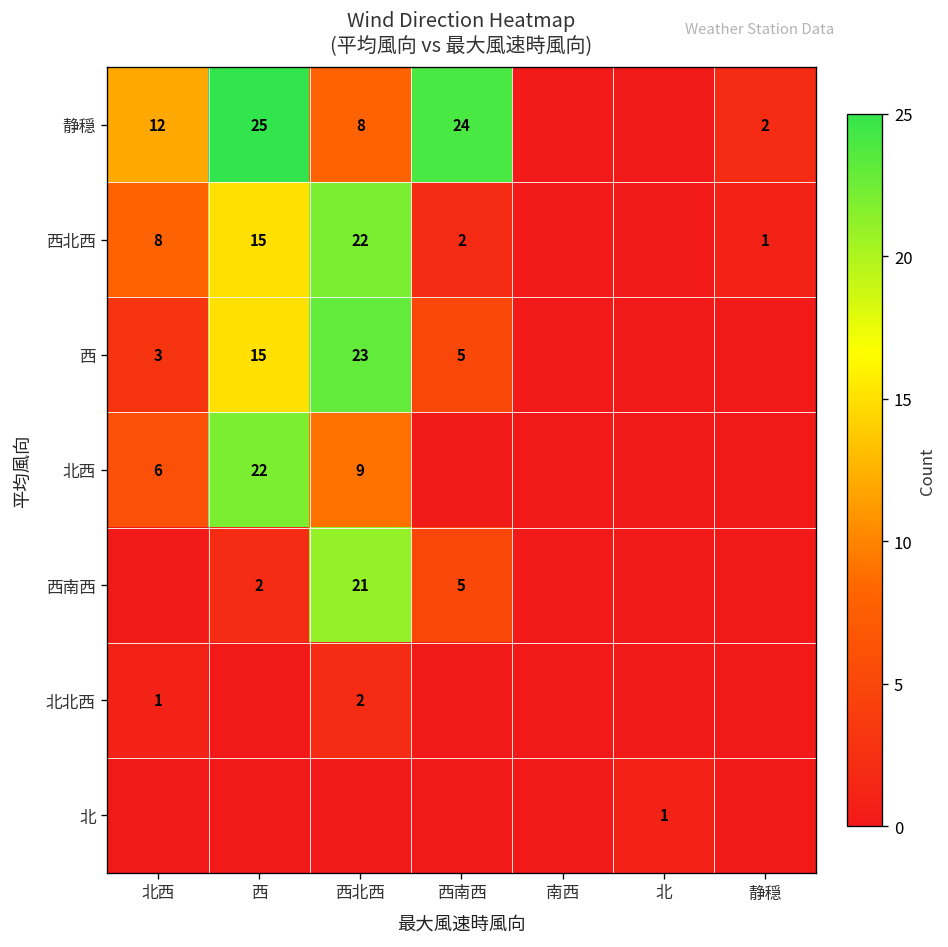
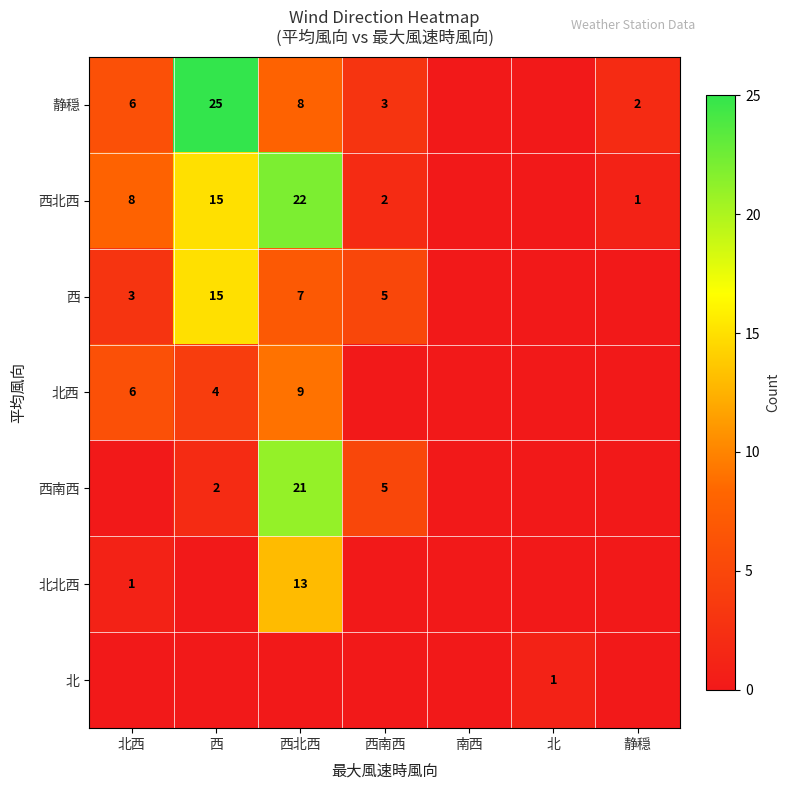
  {
    "静穏": {
-     "北西": 12,
+     "北西": 6,
      "西": 25,
      "西北西": 8,
-     "西南西": 24,
+     "西南西": 3,
      "静穏": 2
    },
    "西北西": {
      "北西": 8,
      "西": 15,
      "西北西": 22,
      "西南西": 2,
      "静穏": 1
    },
    "西": {
      "北西": 3,
      "西": 15,
-     "西北西": 23,
+     "西北西": 7,
      "西南西": 5
    },
    "北西": {
      "北西": 6,
-     "西": 22,
+     "西": 4,
      "西北西": 9
    },
    "西南西": {
      "西": 2,
      "西北西": 21,
      "西南西": 5
    },
    "北北西": {
      "北西": 1,
-     "西北西": 2
+     "西北西": 13
    },
    "北": {
      "北": 1
    }
  }
